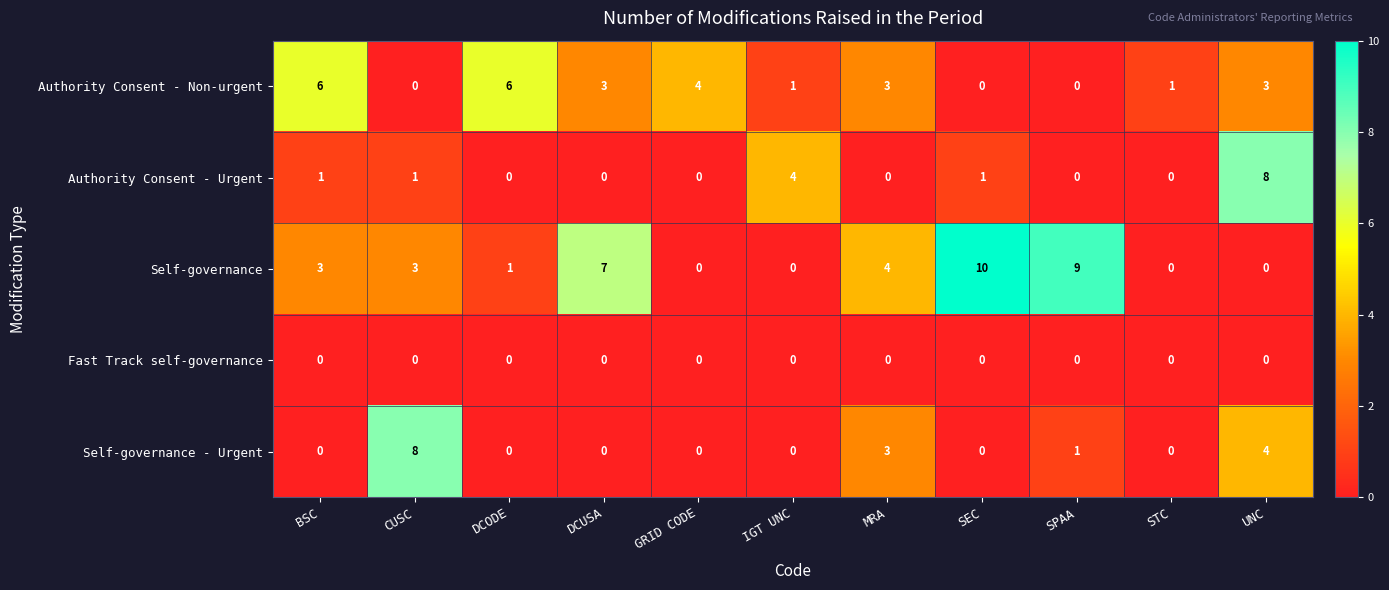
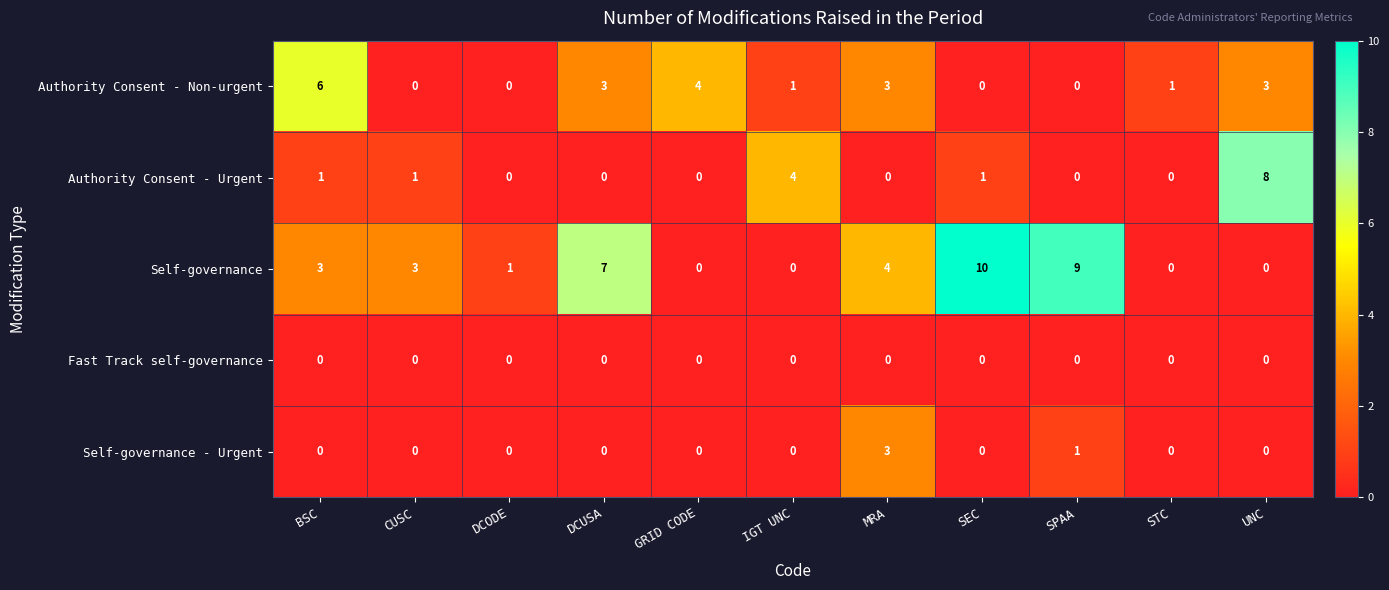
  {
    "Authority Consent - Non-urgent": {
      "BSC": 6,
      "CUSC": 0,
-     "DCODE": 6,
+     "DCODE": 0,
      "DCUSA": 3,
      "GRID CODE": 4,
      "IGT UNC": 1,
      "MRA": 3,
      "SEC": 0,
      "SPAA": 0,
      "STC": 1,
      "UNC": 3
    },
    "Authority Consent - Urgent": {
      "BSC": 1,
      "CUSC": 1,
      "DCODE": 0,
      "DCUSA": 0,
      "GRID CODE": 0,
      "IGT UNC": 4,
      "MRA": 0,
      "SEC": 1,
      "SPAA": 0,
      "STC": 0,
      "UNC": 8
    },
    "Self-governance": {
      "BSC": 3,
      "CUSC": 3,
      "DCODE": 1,
      "DCUSA": 7,
      "GRID CODE": 0,
      "IGT UNC": 0,
      "MRA": 4,
      "SEC": 10,
      "SPAA": 9,
      "STC": 0,
      "UNC": 0
    },
    "Fast Track self-governance": {
      "BSC": 0,
      "CUSC": 0,
      "DCODE": 0,
      "DCUSA": 0,
      "GRID CODE": 0,
      "IGT UNC": 0,
      "MRA": 0,
      "SEC": 0,
      "SPAA": 0,
      "STC": 0,
      "UNC": 0
    },
    "Self-governance - Urgent": {
      "BSC": 0,
-     "CUSC": 8,
+     "CUSC": 0,
      "DCODE": 0,
      "DCUSA": 0,
      "GRID CODE": 0,
      "IGT UNC": 0,
      "MRA": 3,
      "SEC": 0,
      "SPAA": 1,
      "STC": 0,
-     "UNC": 4
+     "UNC": 0
    }
  }
